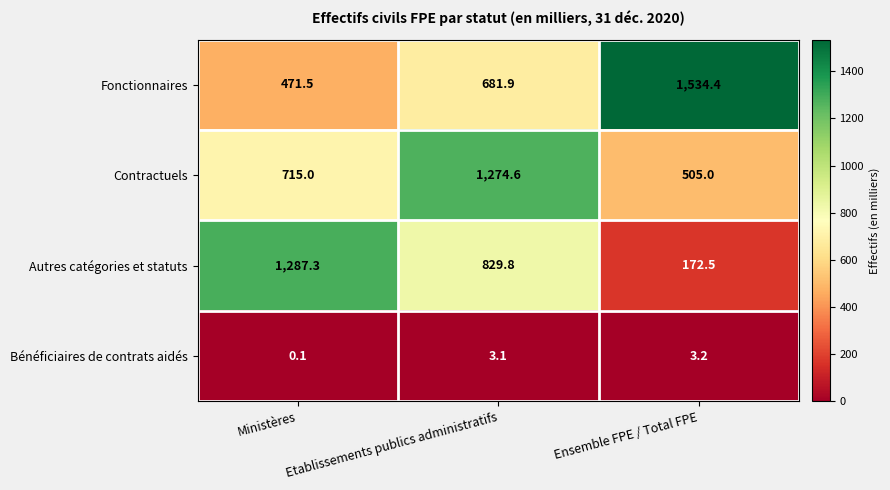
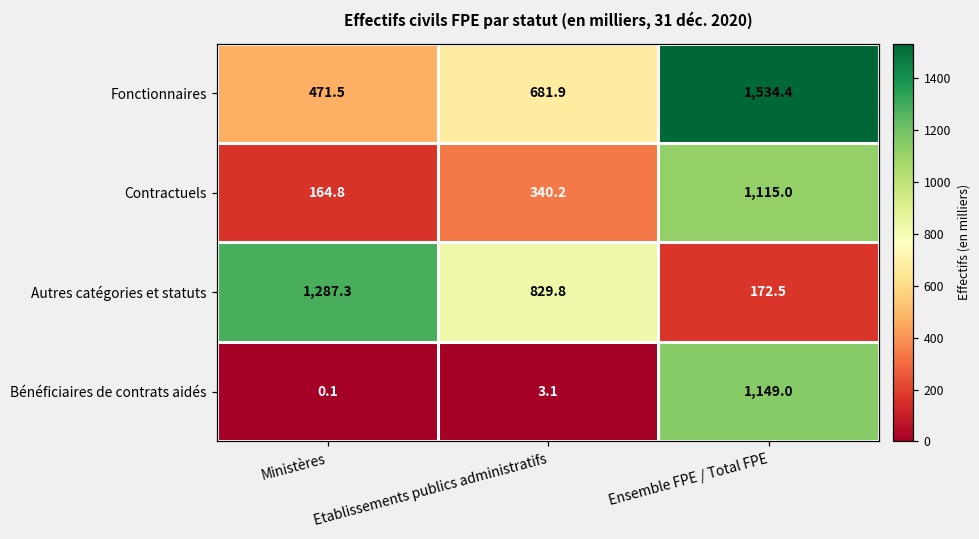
  {
    "Fonctionnaires": {
      "Ministères": "471.5",
      "Etablissements publics administratifs": "681.9",
      "Ensemble FPE / Total FPE": "1,534.4"
    },
    "Contractuels": {
-     "Ministères": "715.0",
-     "Etablissements publics administratifs": "1,274.6",
-     "Ensemble FPE / Total FPE": "505.0"
+     "Ministères": "164.8",
+     "Etablissements publics administratifs": "340.2",
+     "Ensemble FPE / Total FPE": "1,115.0"
    },
    "Autres catégories et statuts": {
      "Ministères": "1,287.3",
      "Etablissements publics administratifs": "829.8",
      "Ensemble FPE / Total FPE": "172.5"
    },
    "Bénéficiaires de contrats aidés": {
      "Ministères": "0.1",
      "Etablissements publics administratifs": "3.1",
-     "Ensemble FPE / Total FPE": "3.2"
+     "Ensemble FPE / Total FPE": "1,149.0"
    }
  }
